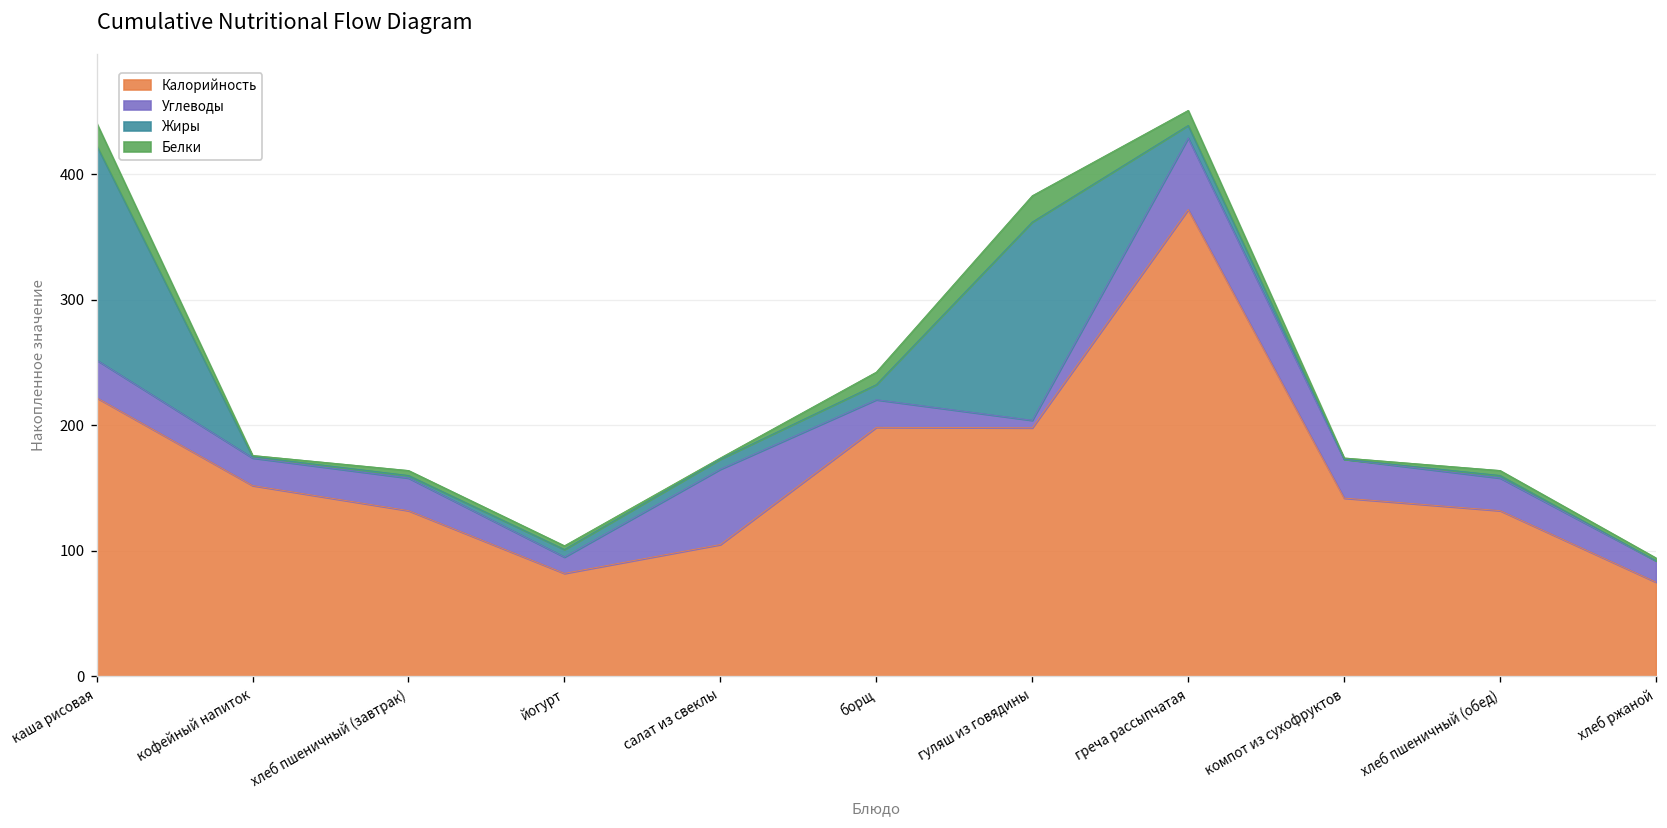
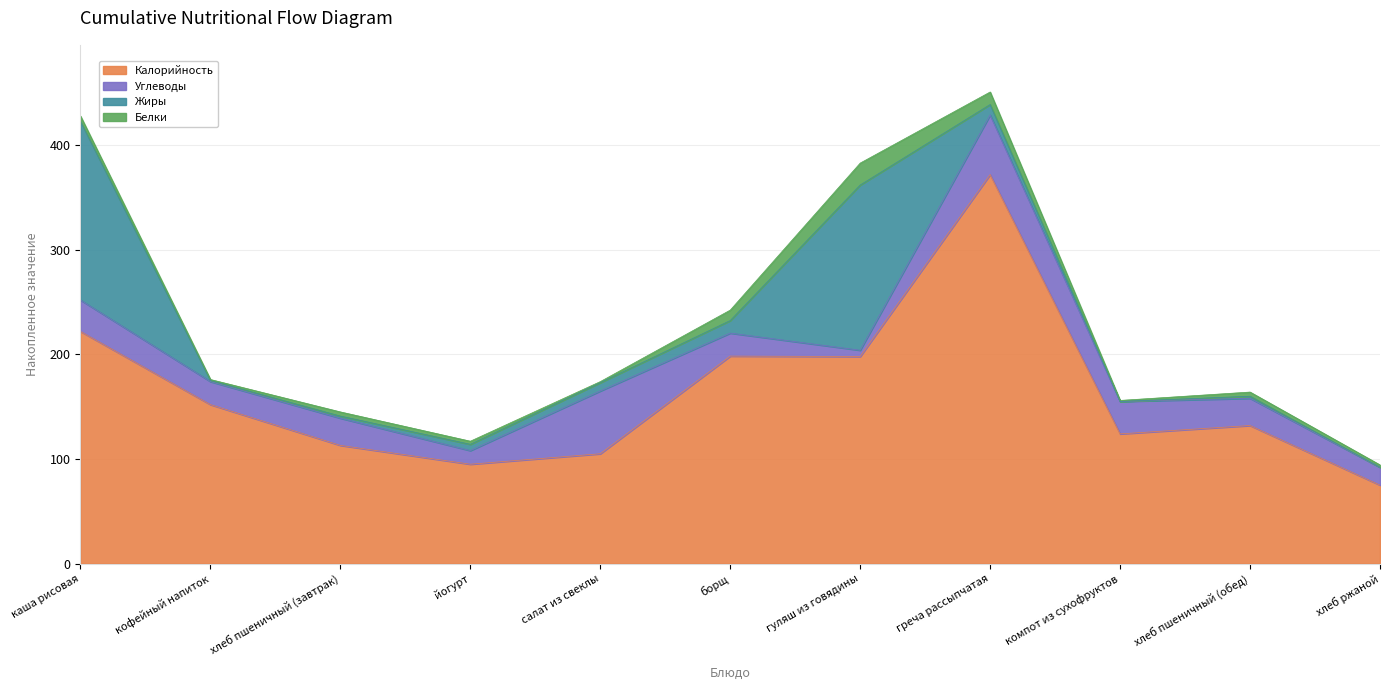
  {
    "Калорийность": {
      "каша рисовая": 222,
      "кофейный напиток": 152,
-     "хлеб пшеничный (завтрак)": 132,
-     "йогурт": 82,
+     "хлеб пшеничный (завтрак)": 113,
+     "йогурт": 95,
      "салат из свеклы": 105,
      "борщ": 198,
      "гуляш из говядины": 198,
      "греча рассыпчатая": 372,
-     "компот из сухофруктов": 142,
+     "компот из сухофруктов": 124,
      "хлеб пшеничный (обед)": 132,
      "хлеб ржаной": 75
    },
    "Углеводы": {
      "каша рисовая": 30,
      "йогурт": 13,
      "салат из свеклы": 60,
      "борщ": 22,
      "гуляш из говядины": 6,
      "греча рассыпчатая": 57
    },
    "Жиры": {
      "каша рисовая": 171,
      "йогурт": 6,
      "борщ": 12,
      "гуляш из говядины": 158,
      "греча рассыпчатая": 10
    },
    "Белки": {
-     "каша рисовая": 18,
+     "каша рисовая": 5,
      "хлеб пшеничный (завтрак)": 4,
      "йогурт": 3,
      "борщ": 10,
      "гуляш из говядины": 21,
      "греча рассыпчатая": 12,
      "хлеб пшеничный (обед)": 4
    }
  }
